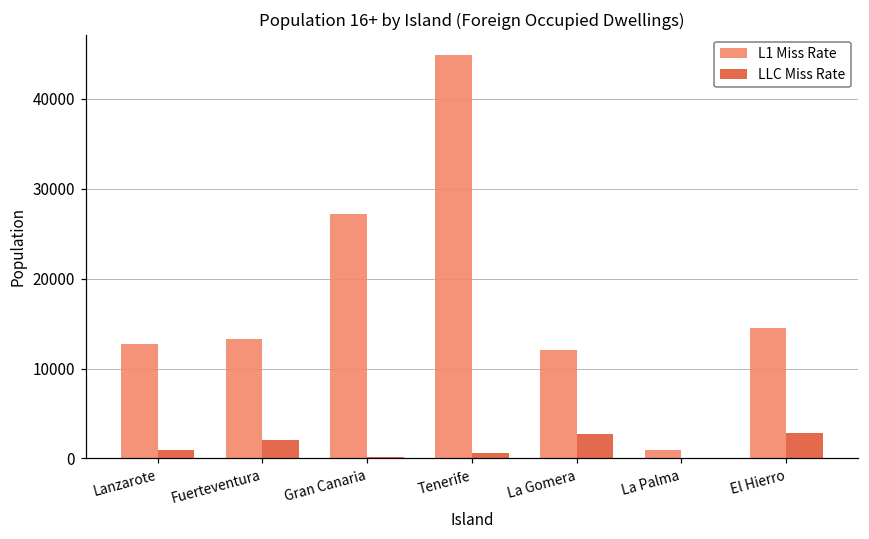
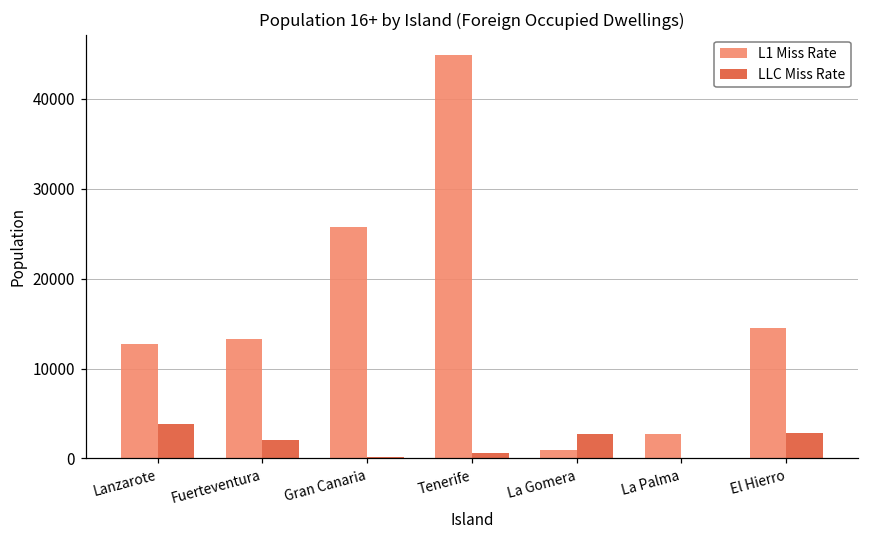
  {
    "L1 Miss Rate": {
      "Lanzarote": 13000,
      "Fuerteventura": 13000,
-     "Gran Canaria": 27000,
+     "Gran Canaria": 26000,
      "Tenerife": 45000,
-     "La Gomera": 12000,
-     "La Palma": 1000,
+     "La Gomera": 1000,
+     "La Palma": 3000,
      "El Hierro": 14000
    },
    "LLC Miss Rate": {
-     "Lanzarote": 1000,
+     "Lanzarote": 4000,
      "Fuerteventura": 2000,
      "Tenerife": 1000,
      "La Gomera": 3000,
      "La Palma": 0,
      "El Hierro": 3000
    }
  }
